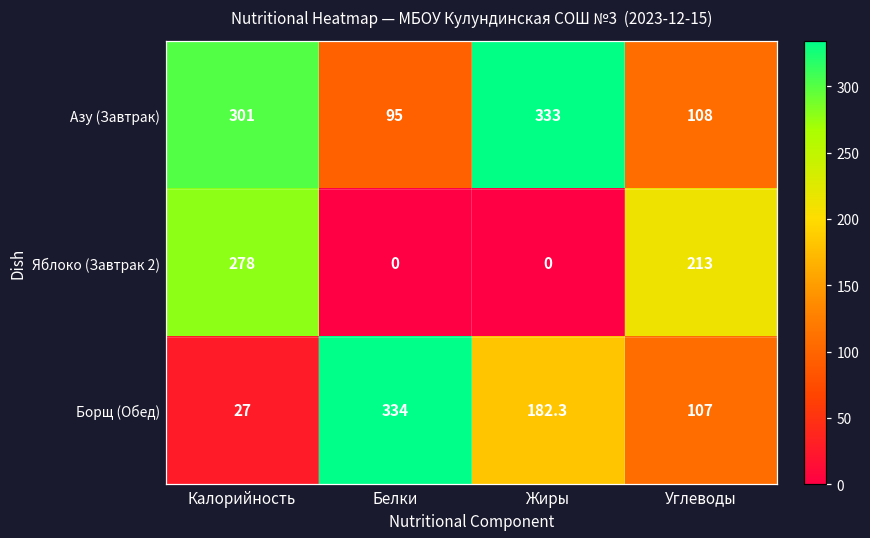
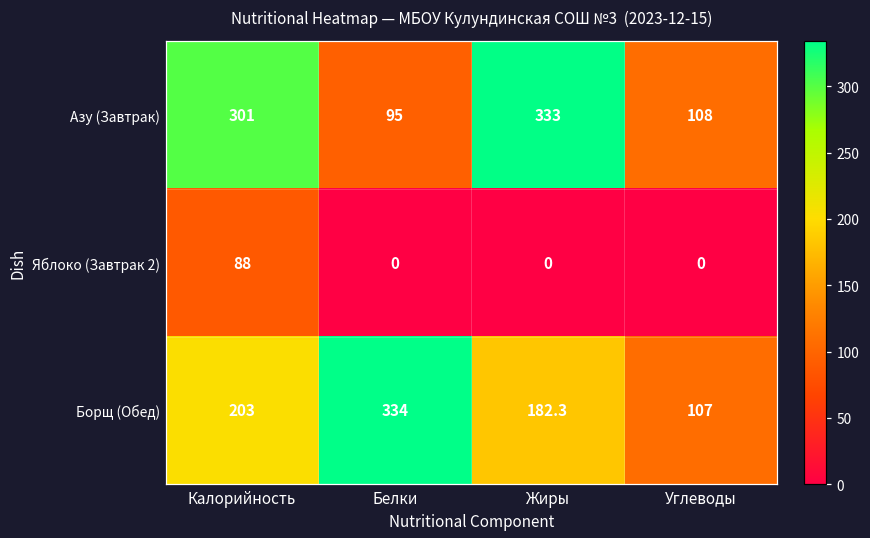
  {
    "Азу (Завтрак)": {
      "Калорийность": 301,
      "Белки": 95,
      "Жиры": 333,
      "Углеводы": 108
    },
    "Яблоко (Завтрак 2)": {
-     "Калорийность": 278,
+     "Калорийность": 88,
      "Белки": 0,
      "Жиры": 0,
-     "Углеводы": 213
+     "Углеводы": 0
    },
    "Борщ (Обед)": {
-     "Калорийность": 27,
+     "Калорийность": 203,
      "Белки": 334,
      "Жиры": 182.3,
      "Углеводы": 107
    }
  }
